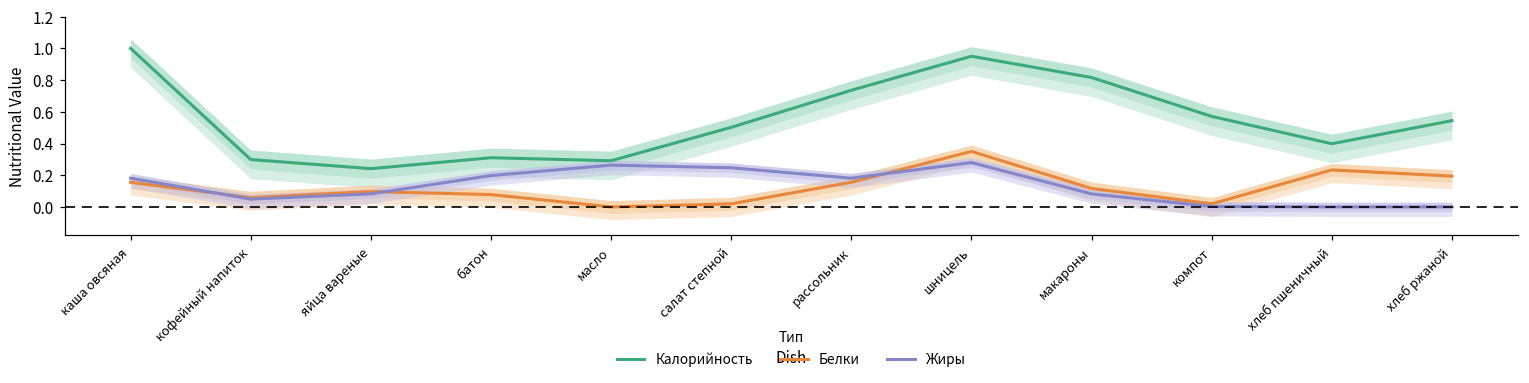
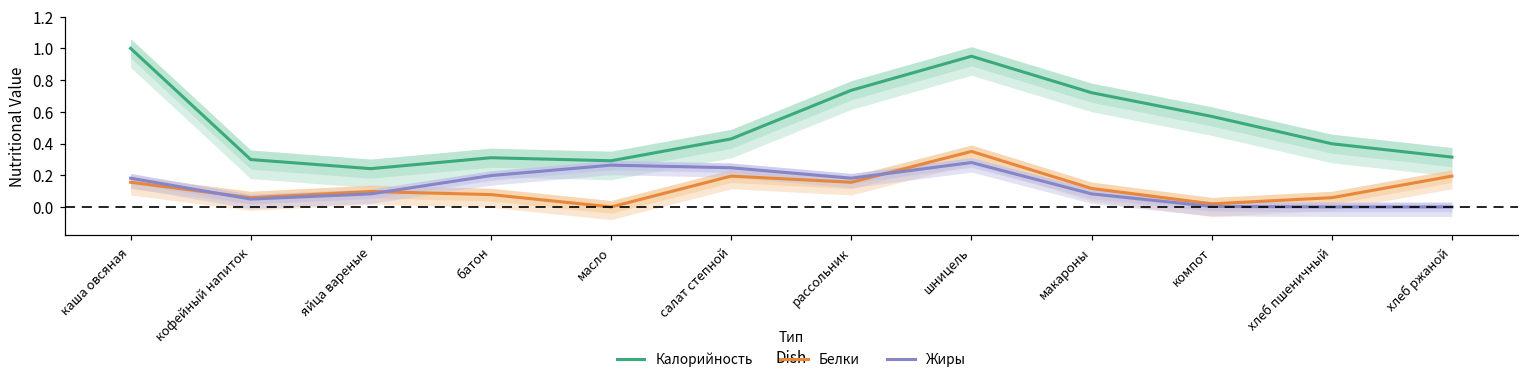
  {
    "Калорийность": {
      "каша овсяная": 1.00,
      "кофейный напиток": 0.30,
      "яйца вареные": 0.24,
      "батон": 0.31,
-     "салат степной": 0.50,
+     "салат степной": 0.43,
      "рассольник": 0.74,
      "шницель": 0.95,
-     "макароны": 0.82,
+     "макароны": 0.72,
      "компот": 0.57,
      "хлеб пшеничный": 0.40,
-     "хлеб ржаной": 0.54
+     "хлеб ржаной": 0.31
    },
    "Белки": {
      "каша овсяная": 0.16,
      "батон": 0.08,
      "масло": 0.00,
-     "салат степной": 0.02,
+     "салат степной": 0.19,
      "рассольник": 0.16,
      "шницель": 0.35,
-     "хлеб пшеничный": 0.23,
+     "хлеб пшеничный": 0.06,
      "хлеб ржаной": 0.19
    },
    "Жиры": {
      "батон": 0.20,
      "масло": 0.26,
      "шницель": 0.28,
      "макароны": 0.08,
      "хлеб пшеничный": 0.00,
      "хлеб ржаной": 0.00
    }
  }
